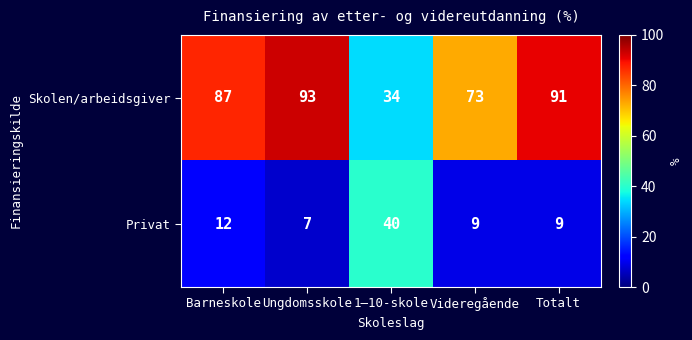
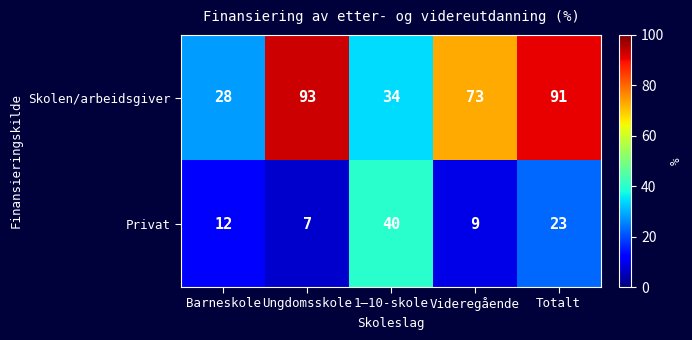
  {
    "Skolen/arbeidsgiver": {
-     "Barneskole": 87,
+     "Barneskole": 28,
      "Ungdomsskole": 93,
      "1–10-skole": 34,
      "Videregående": 73,
      "Totalt": 91
    },
    "Privat": {
      "Barneskole": 12,
      "Ungdomsskole": 7,
      "1–10-skole": 40,
      "Videregående": 9,
-     "Totalt": 9
+     "Totalt": 23
    }
  }
